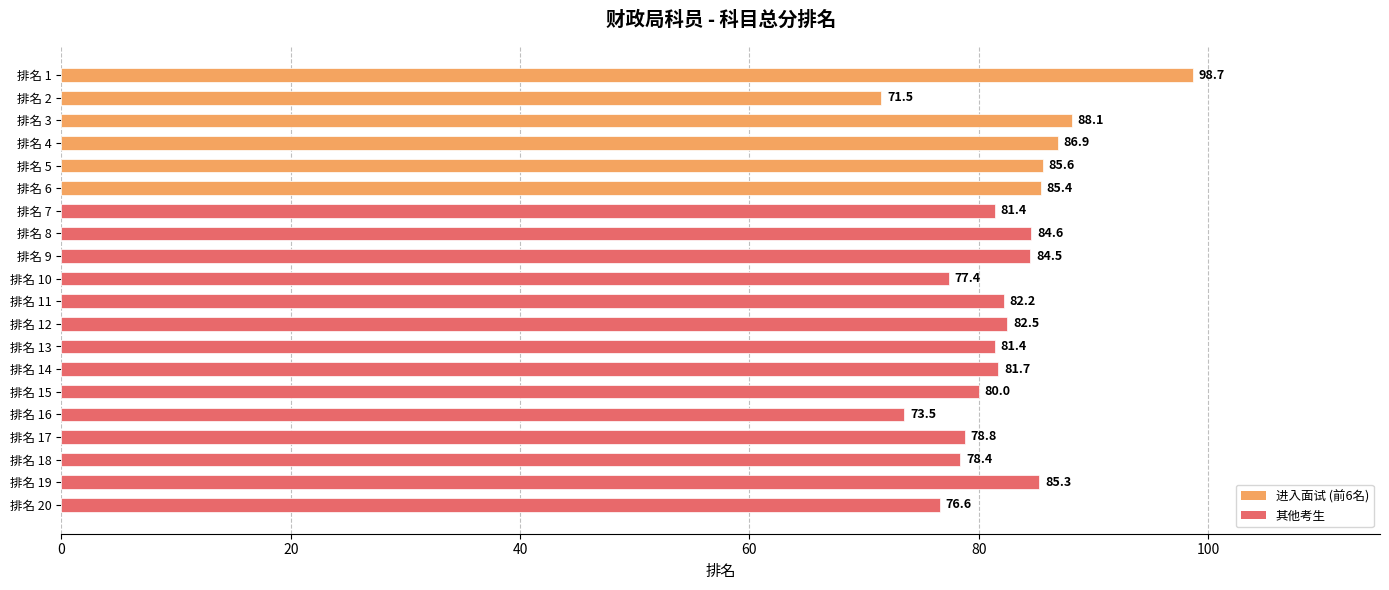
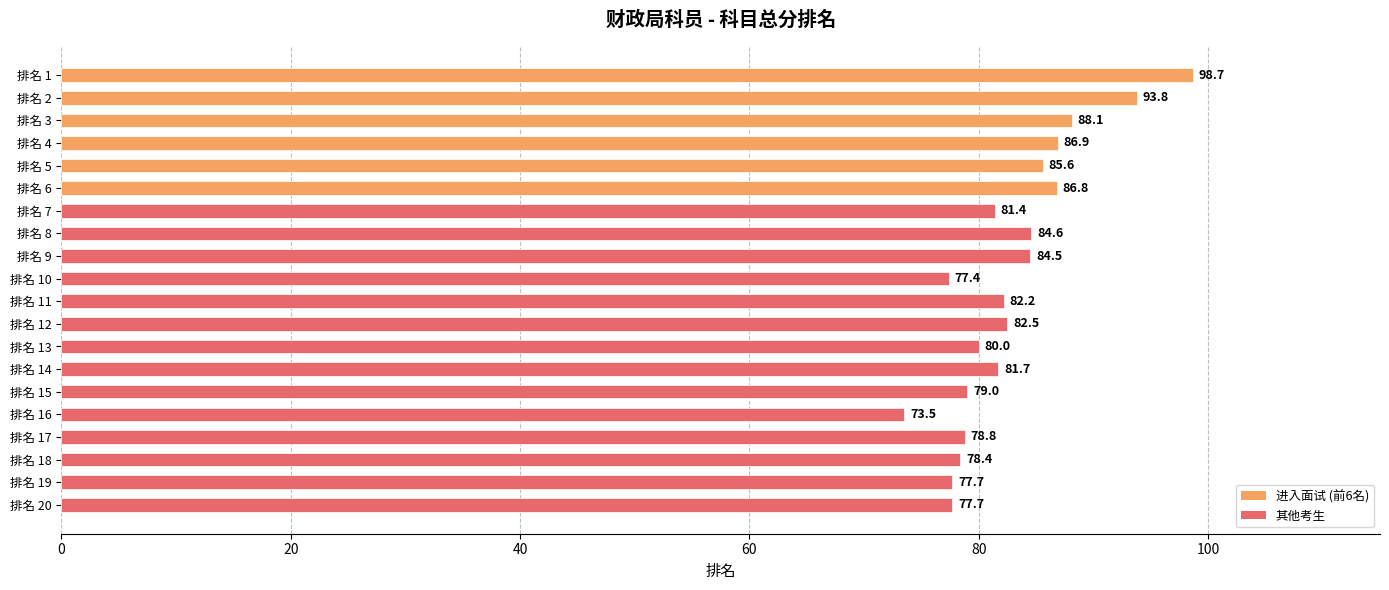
  {
    "排名 1": 98.7,
-   "排名 2": 71.5,
+   "排名 2": 93.8,
    "排名 3": 88.1,
    "排名 4": 86.9,
    "排名 5": 85.6,
-   "排名 6": 85.4,
+   "排名 6": 86.8,
    "排名 7": 81.4,
    "排名 8": 84.6,
    "排名 9": 84.5,
    "排名 10": 77.4,
    "排名 11": 82.2,
    "排名 12": 82.5,
-   "排名 13": 81.4,
+   "排名 13": 80.0,
    "排名 14": 81.7,
-   "排名 15": 80.0,
+   "排名 15": 79.0,
    "排名 16": 73.5,
    "排名 17": 78.8,
    "排名 18": 78.4,
-   "排名 19": 85.3,
-   "排名 20": 76.6
+   "排名 19": 77.7,
+   "排名 20": 77.7
  }
